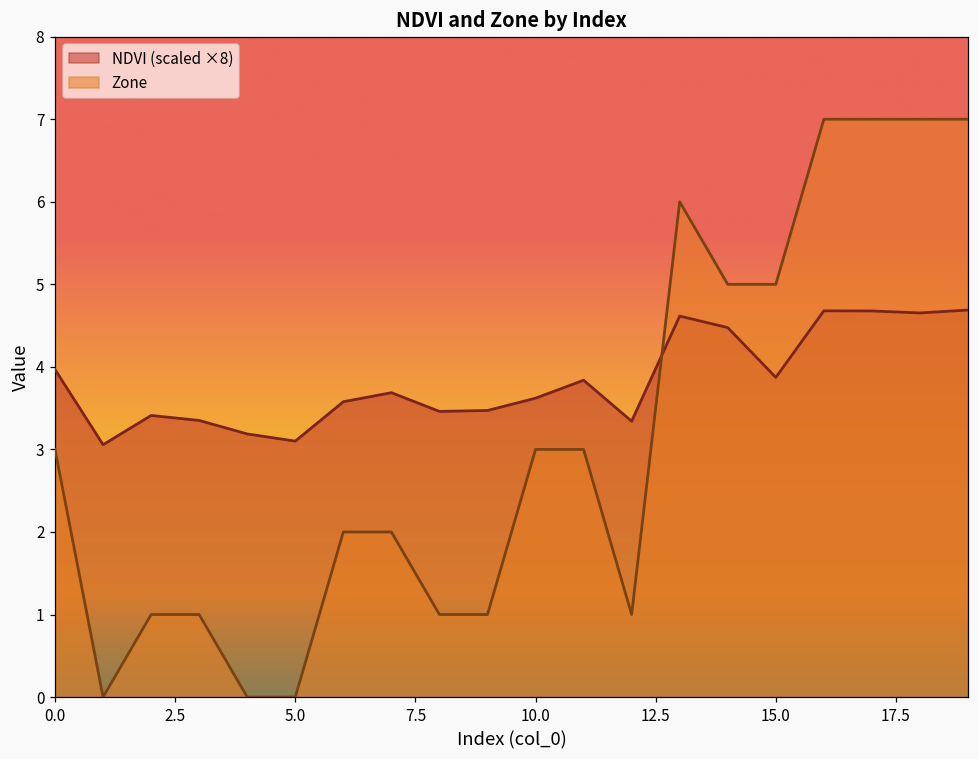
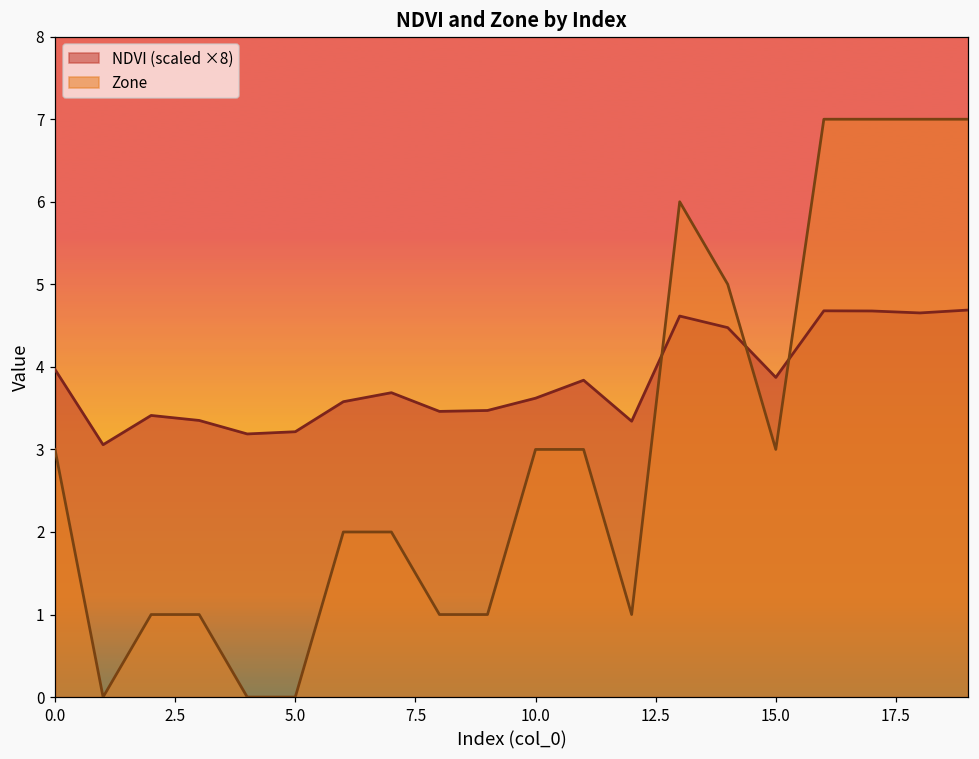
  {
    "NDVI (scaled ×8)": {
      "0.0": 4.0,
-     "5.0": 3.1,
+     "5.0": 3.2,
      "10.0": 3.6,
      "15.0": 3.9
    },
    "Zone": {
      "0.0": 3,
      "5.0": 0,
      "10.0": 3,
-     "15.0": 5
+     "15.0": 3
    }
  }
